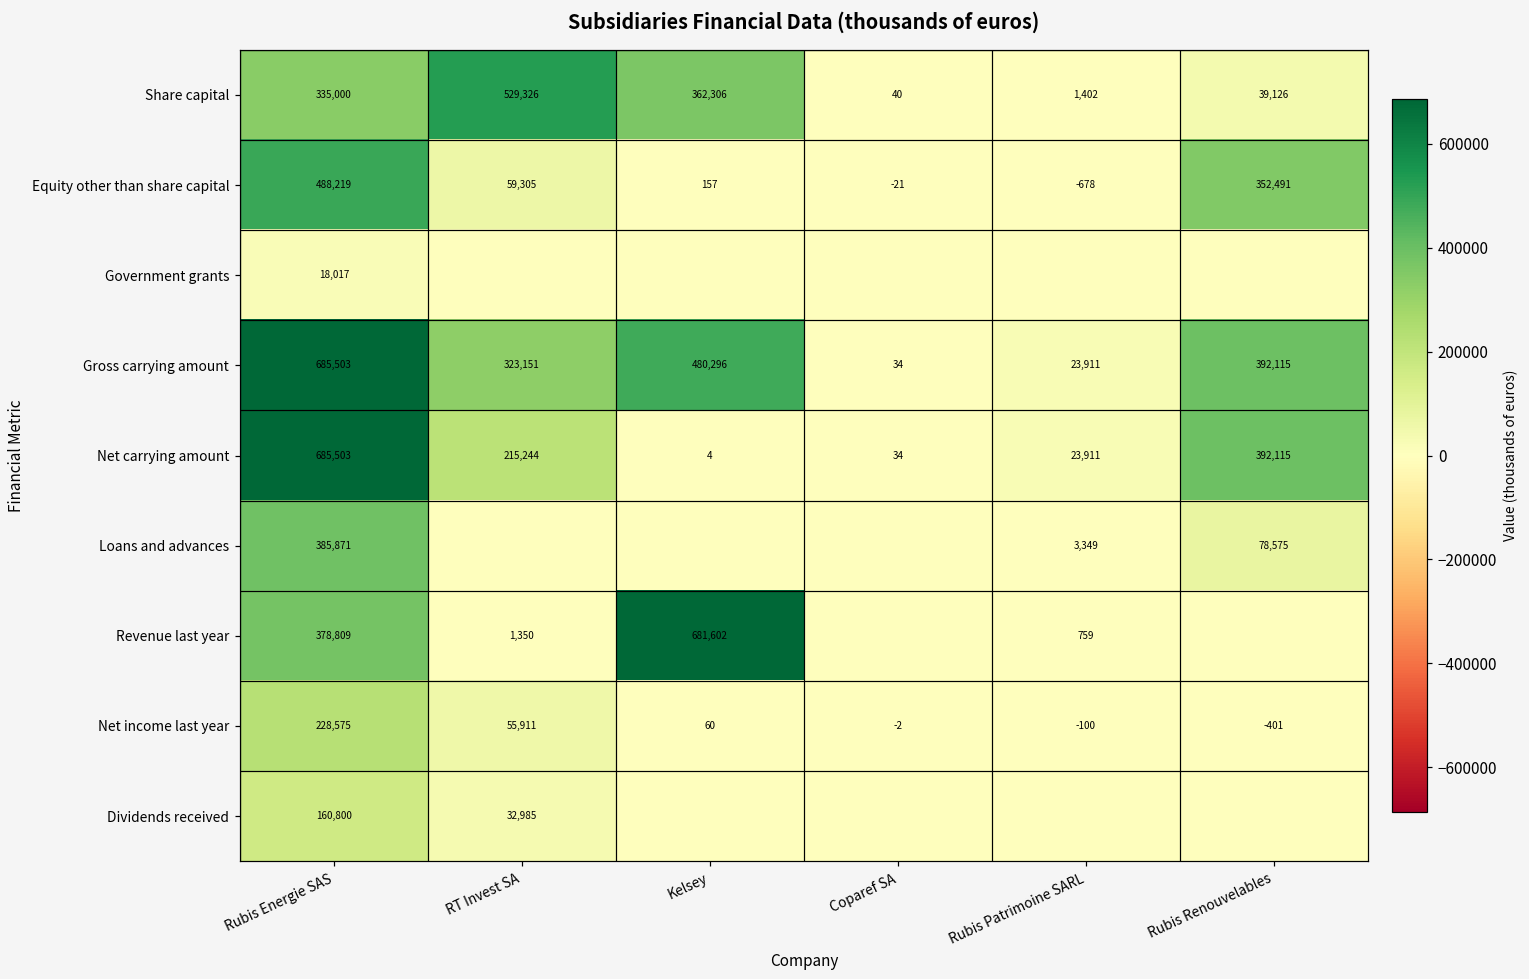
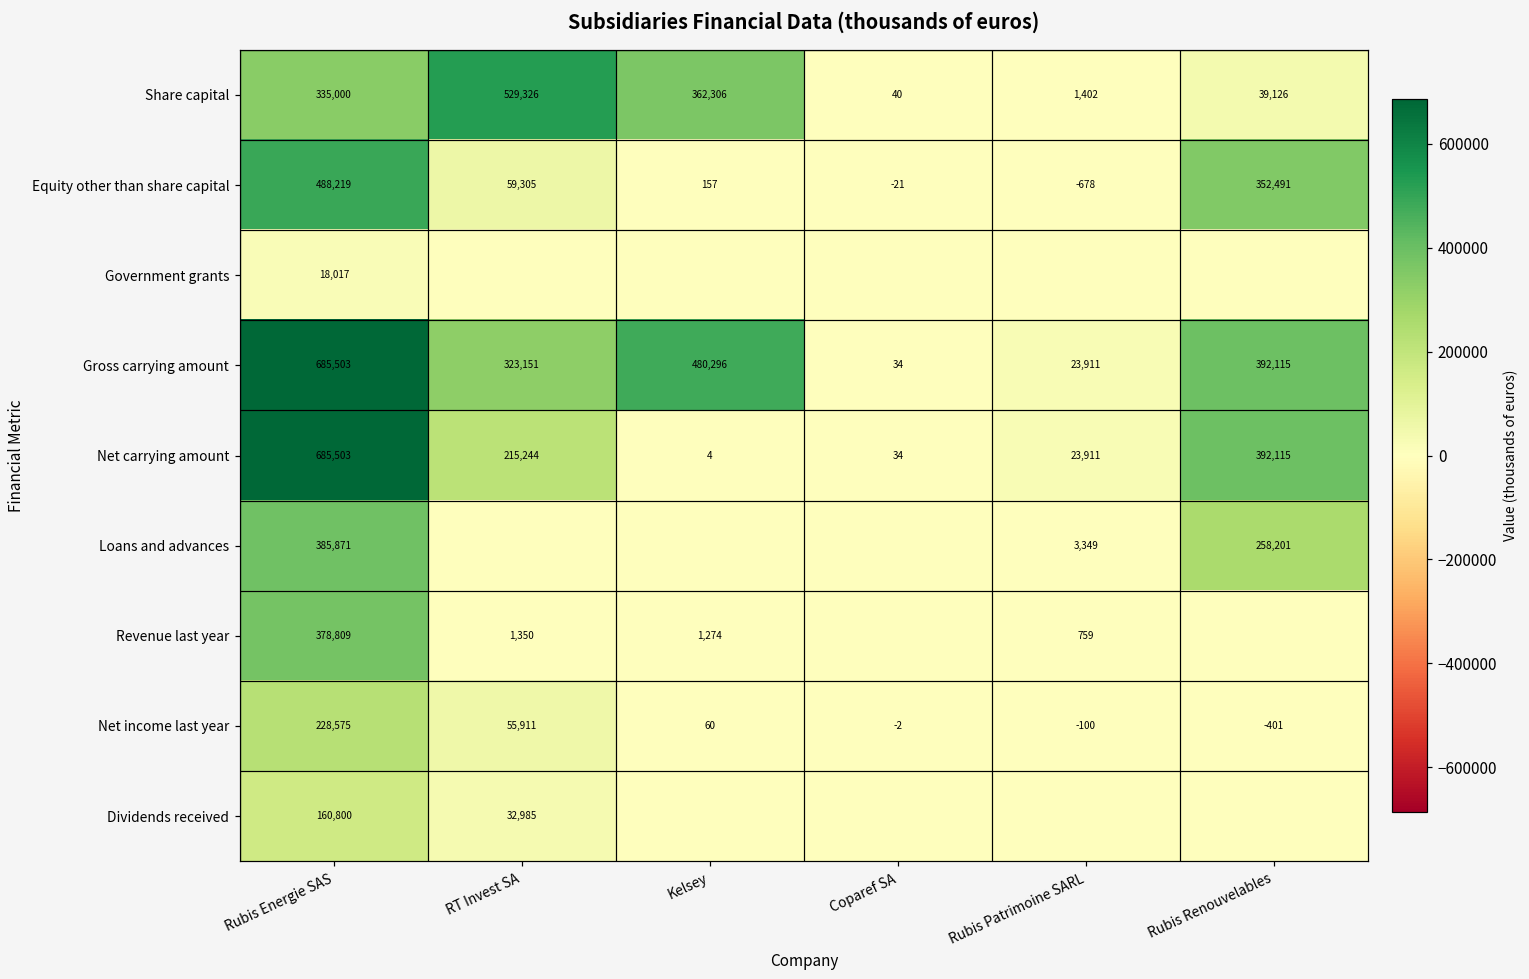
  {
    "Share capital": {
      "Rubis Energie SAS": "335,000",
      "RT Invest SA": "529,326",
      "Kelsey": "362,306",
      "Coparef SA": "40",
      "Rubis Patrimoine SARL": "1,402",
      "Rubis Renouvelables": "39,126"
    },
    "Equity other than share capital": {
      "Rubis Energie SAS": "488,219",
      "RT Invest SA": "59,305",
      "Kelsey": "157",
      "Coparef SA": "-21",
      "Rubis Patrimoine SARL": "-678",
      "Rubis Renouvelables": "352,491"
    },
    "Government grants": {
      "Rubis Energie SAS": "18,017"
    },
    "Gross carrying amount": {
      "Rubis Energie SAS": "685,503",
      "RT Invest SA": "323,151",
      "Kelsey": "480,296",
      "Coparef SA": "34",
      "Rubis Patrimoine SARL": "23,911",
      "Rubis Renouvelables": "392,115"
    },
    "Net carrying amount": {
      "Rubis Energie SAS": "685,503",
      "RT Invest SA": "215,244",
      "Kelsey": "4",
      "Coparef SA": "34",
      "Rubis Patrimoine SARL": "23,911",
      "Rubis Renouvelables": "392,115"
    },
    "Loans and advances": {
      "Rubis Energie SAS": "385,871",
      "Rubis Patrimoine SARL": "3,349",
-     "Rubis Renouvelables": "78,575"
+     "Rubis Renouvelables": "258,201"
    },
    "Revenue last year": {
      "Rubis Energie SAS": "378,809",
      "RT Invest SA": "1,350",
-     "Kelsey": "681,602",
+     "Kelsey": "1,274",
      "Rubis Patrimoine SARL": "759"
    },
    "Net income last year": {
      "Rubis Energie SAS": "228,575",
      "RT Invest SA": "55,911",
      "Kelsey": "60",
      "Coparef SA": "-2",
      "Rubis Patrimoine SARL": "-100",
      "Rubis Renouvelables": "-401"
    },
    "Dividends received": {
      "Rubis Energie SAS": "160,800",
      "RT Invest SA": "32,985"
    }
  }
